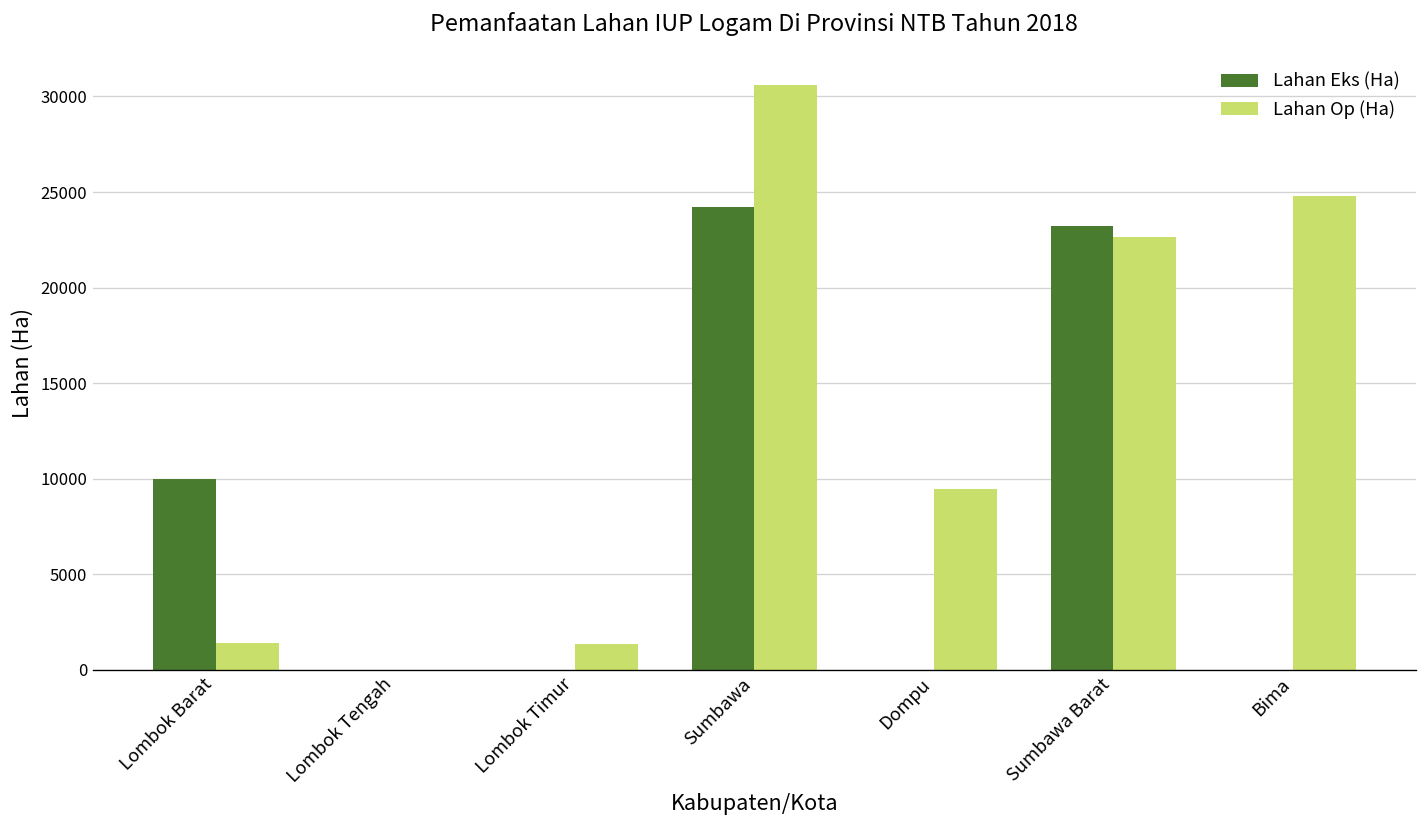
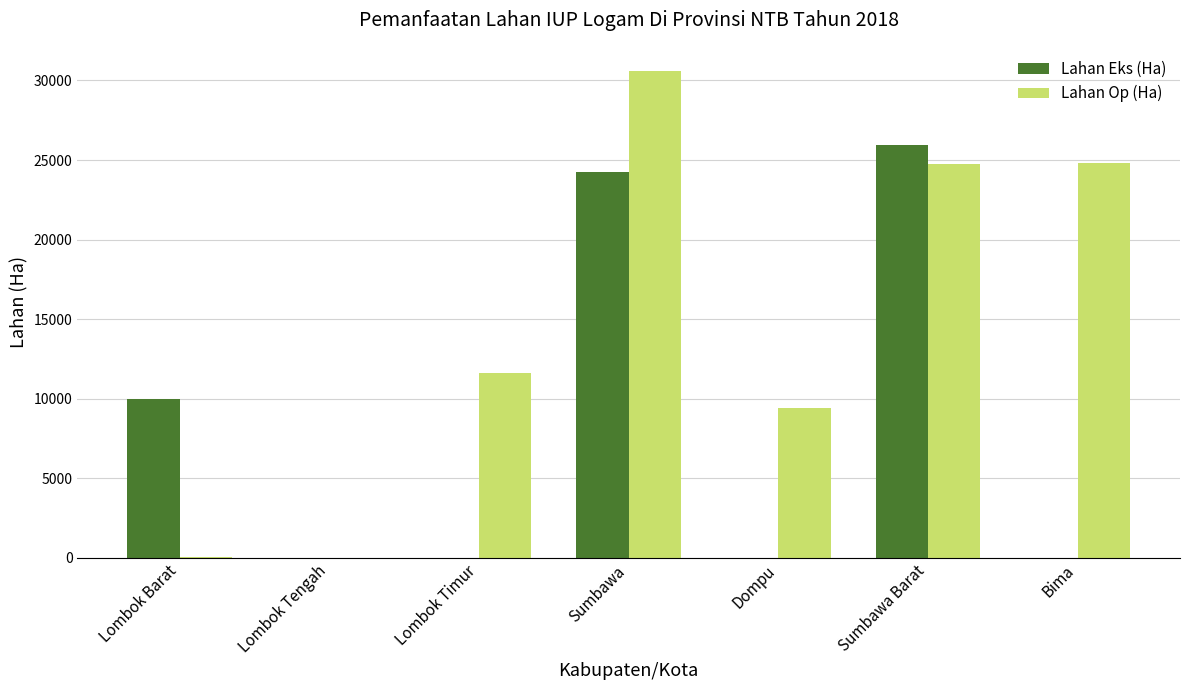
  {
    "Lahan Eks (Ha)": {
      "Lombok Barat": 10000,
      "Lombok Tengah": 0,
      "Lombok Timur": 0,
      "Sumbawa": 24200,
      "Dompu": 0,
-     "Sumbawa Barat": 23200,
+     "Sumbawa Barat": 25900,
      "Bima": 0
    },
    "Lahan Op (Ha)": {
-     "Lombok Barat": 1400,
+     "Lombok Barat": 100,
      "Lombok Tengah": 0,
-     "Lombok Timur": 1300,
+     "Lombok Timur": 11600,
      "Sumbawa": 30600,
      "Dompu": 9400,
-     "Sumbawa Barat": 22600,
+     "Sumbawa Barat": 24700,
      "Bima": 24800
    }
  }
